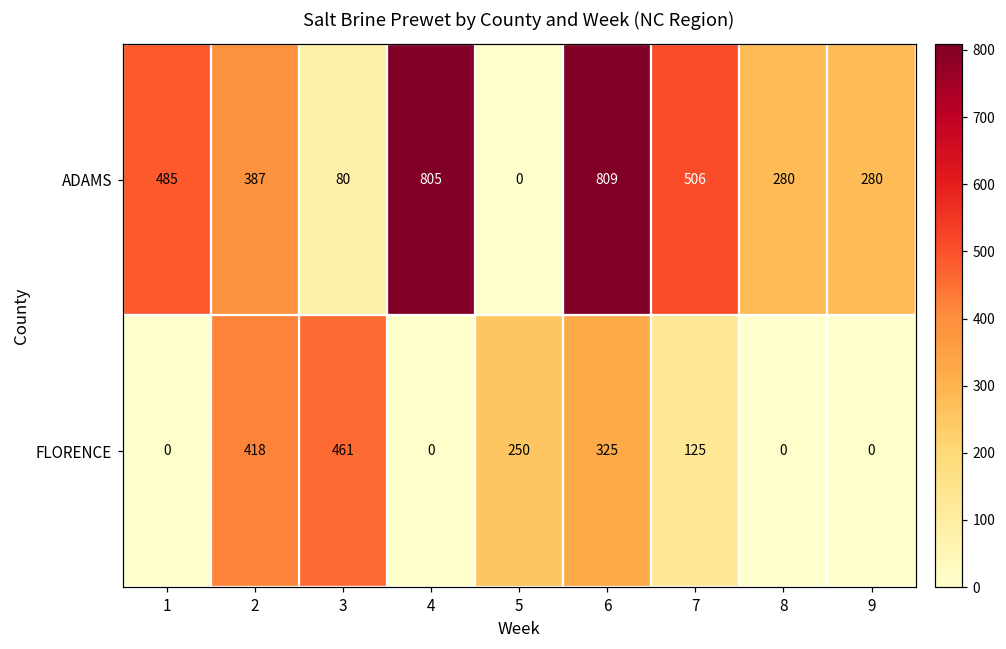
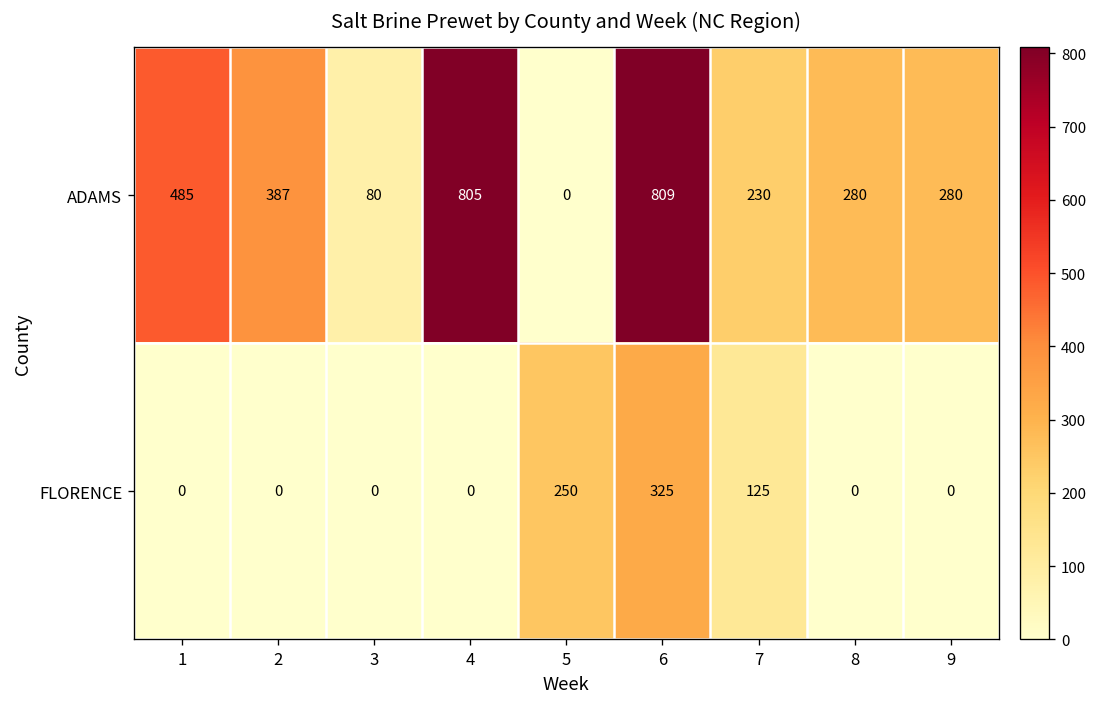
  {
    "ADAMS": {
      "1": 485,
      "2": 387,
      "3": 80,
      "4": 805,
      "5": 0,
      "6": 809,
-     "7": 506,
+     "7": 230,
      "8": 280,
      "9": 280
    },
    "FLORENCE": {
      "1": 0,
-     "2": 418,
-     "3": 461,
+     "2": 0,
+     "3": 0,
      "4": 0,
      "5": 250,
      "6": 325,
      "7": 125,
      "8": 0,
      "9": 0
    }
  }
